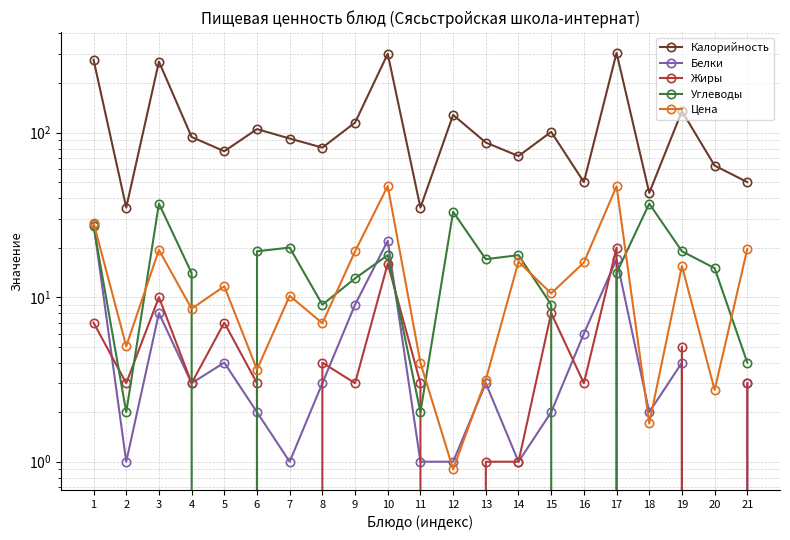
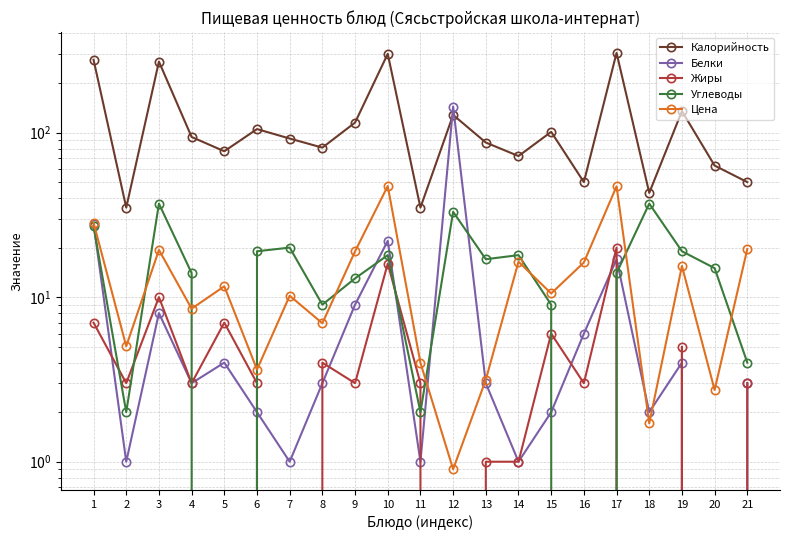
  {
    "Калорийность": {
      "1": 280,
      "2": 35,
      "3": 270,
      "4": 90,
      "5": 80,
      "6": 110,
      "7": 90,
      "8": 80,
      "9": 120,
      "10": 300,
      "11": 35,
      "12": 130,
      "13": 90,
      "14": 70,
      "15": 100,
      "16": 50,
      "17": 310,
      "18": 43,
      "20": 63,
      "21": 50
    },
    "Белки": {
      "2": 1,
      "3": 8,
      "5": 4,
      "6": 2,
      "7": 1,
      "8": 3,
      "9": 9,
      "10": 22,
      "11": 1,
-     "12": 1,
+     "12": 140,
      "13": 3,
      "15": 2,
      "16": 6,
      "17": 17,
      "18": 2,
      "19": 4
    },
    "Жиры": {
      "1": 7,
      "2": 3,
      "3": 10,
      "5": 7,
      "6": 3,
      "8": 4,
      "9": 3,
      "10": 16,
      "11": 3,
      "13": 1,
-     "15": 8,
+     "15": 6,
      "16": 3,
      "17": 20,
      "19": 5
    },
    "Углеводы": {
      "1": 27,
      "2": 2,
      "3": 37,
      "4": 14,
      "6": 19,
      "7": 20,
      "8": 9,
      "9": 13,
      "10": 18,
      "11": 2,
      "12": 33,
      "13": 17,
      "14": 18,
      "15": 9,
      "17": 14,
      "18": 37,
      "19": 19,
      "20": 15,
      "21": 4
    },
    "Цена": {
      "2": 5,
      "3": 19,
      "4": 9,
      "5": 12,
      "6": 3.6,
      "7": 10,
      "8": 7,
      "9": 19,
      "10": 47,
      "11": 4,
      "12": 0.9,
      "13": 3.2,
      "14": 16,
      "15": 11,
      "16": 16,
      "17": 47,
      "18": 1.7,
      "19": 15,
      "20": 2.7,
      "21": 20
    }
  }
